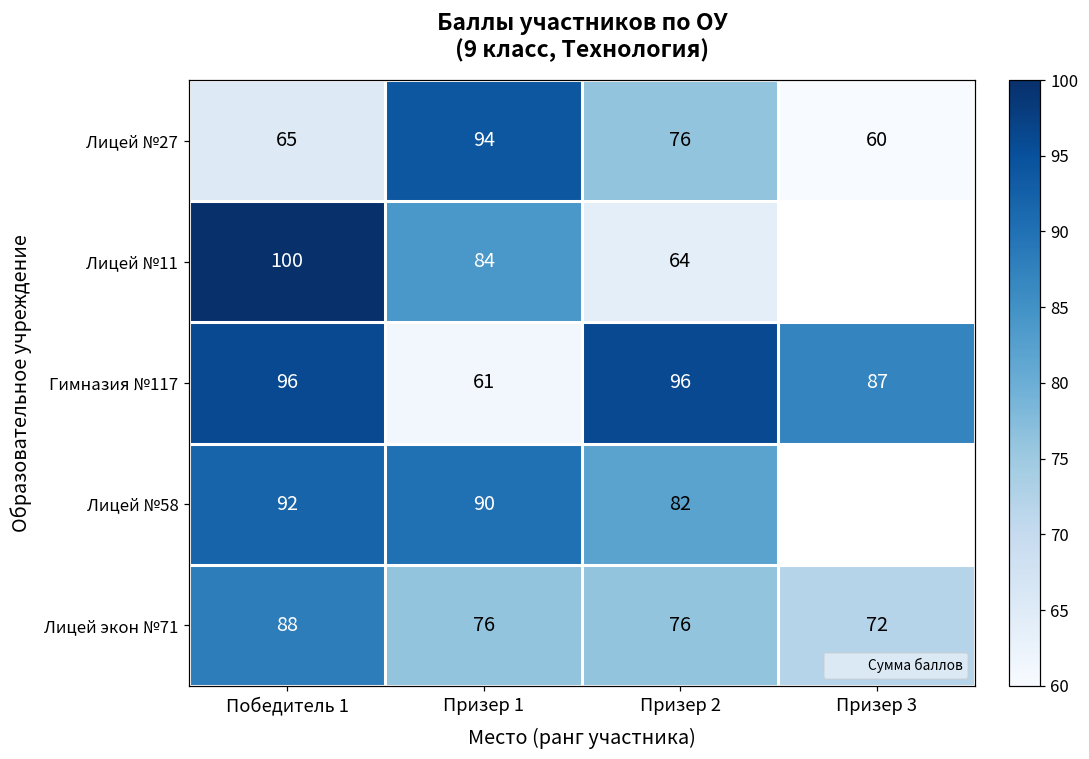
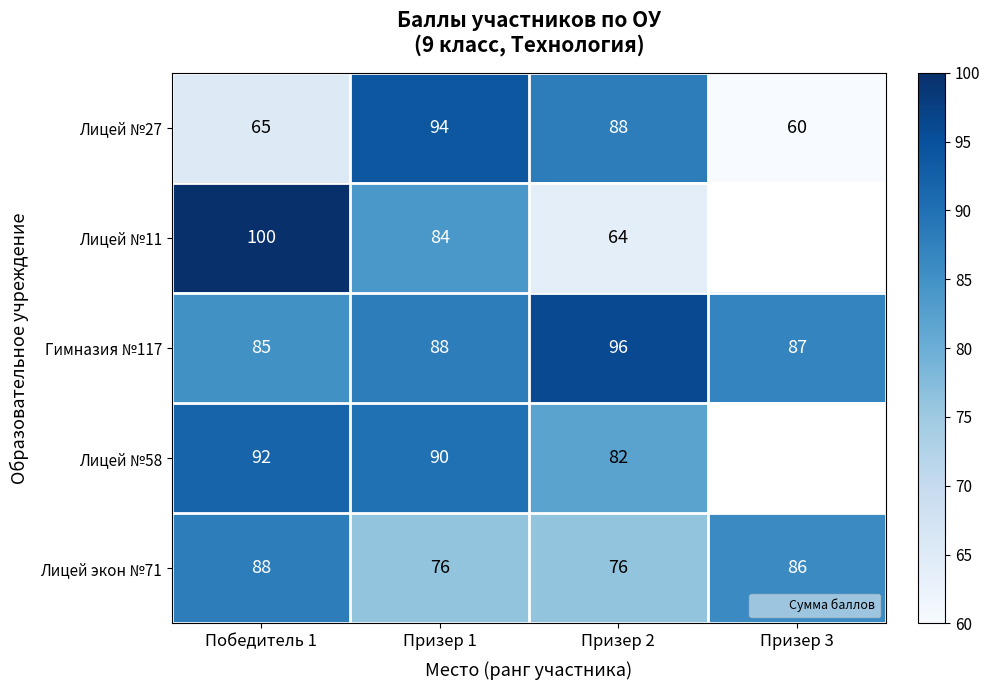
  {
    "Лицей №27": {
      "Победитель 1": 65,
      "Призер 1": 94,
-     "Призер 2": 76,
+     "Призер 2": 88,
      "Призер 3": 60
    },
    "Лицей №11": {
      "Победитель 1": 100,
      "Призер 1": 84,
      "Призер 2": 64
    },
    "Гимназия №117": {
-     "Победитель 1": 96,
-     "Призер 1": 61,
+     "Победитель 1": 85,
+     "Призер 1": 88,
      "Призер 2": 96,
      "Призер 3": 87
    },
    "Лицей №58": {
      "Победитель 1": 92,
      "Призер 1": 90,
      "Призер 2": 82
    },
    "Лицей экон №71": {
      "Победитель 1": 88,
      "Призер 1": 76,
      "Призер 2": 76,
-     "Призер 3": 72
+     "Призер 3": 86
    }
  }
